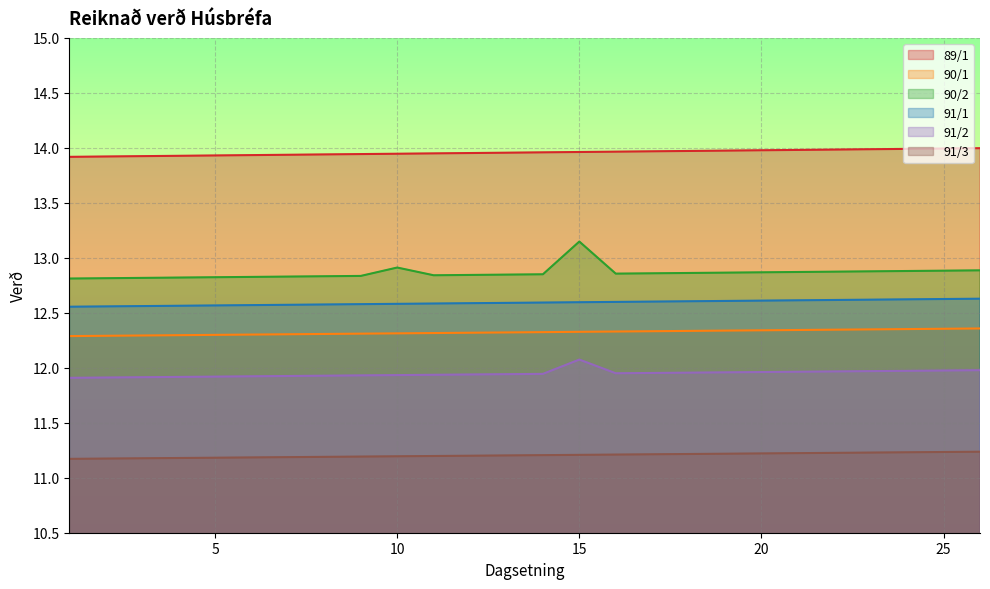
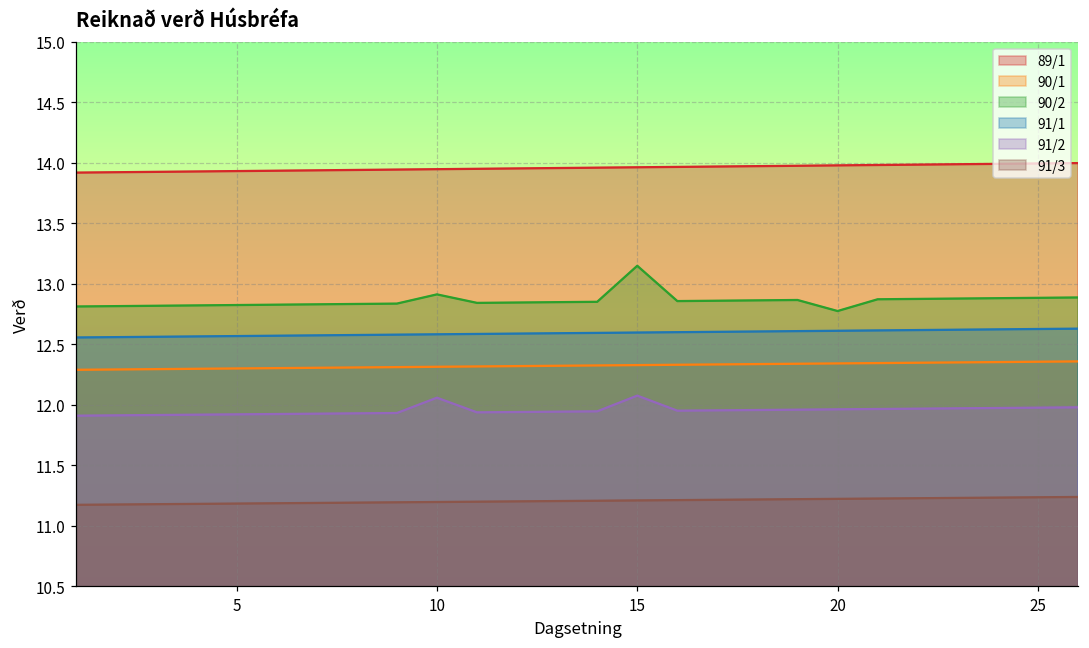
  {
    "90/2": {
      "5": 12.82,
      "10": 12.91,
      "15": 13.15,
-     "20": 12.87,
+     "20": 12.77,
      "25": 12.88
    },
    "91/1": {
      "5": 12.57,
      "10": 12.58,
      "15": 12.60,
      "20": 12.61,
      "25": 12.63
    },
    "91/2": {
      "5": 11.92,
-     "10": 11.93,
+     "10": 12.06,
      "15": 12.07,
      "20": 11.96,
      "25": 11.98
    }
  }
